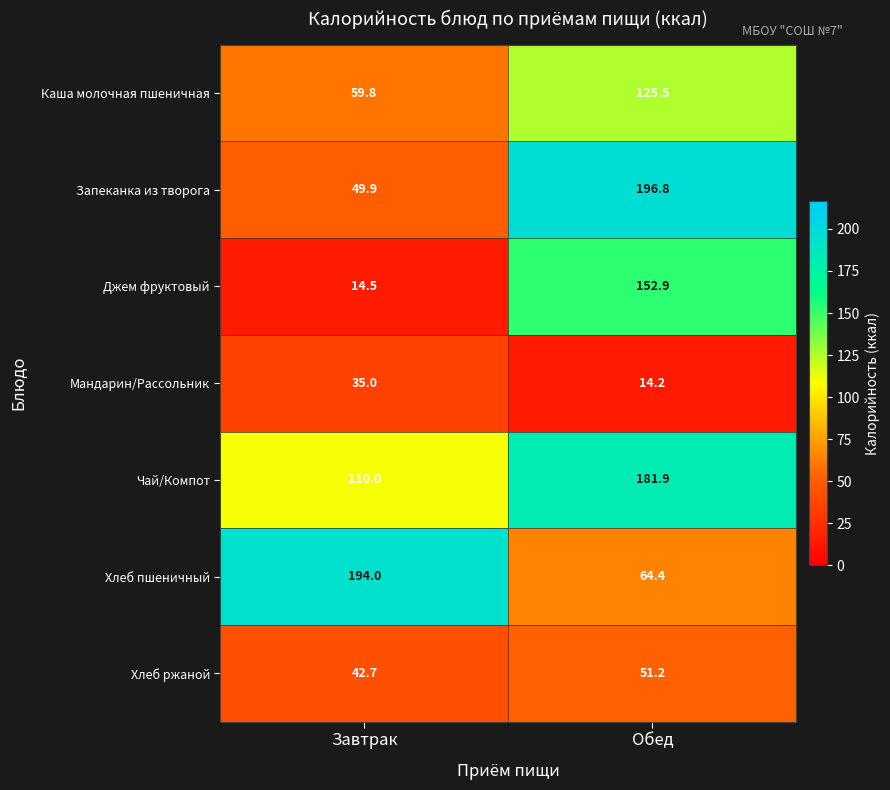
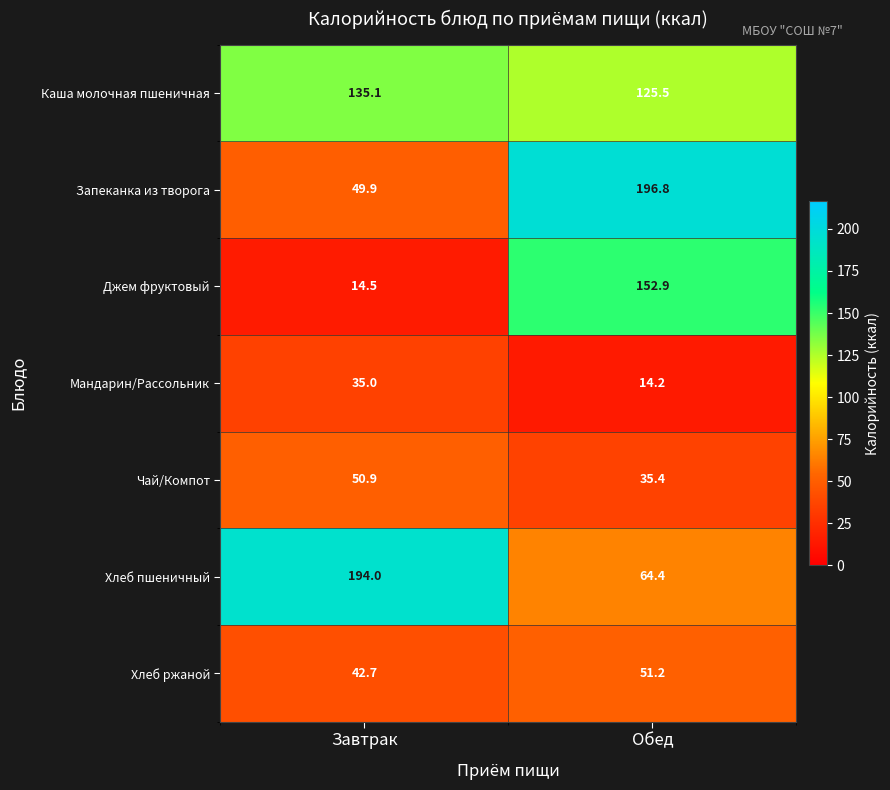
  {
    "Каша молочная пшеничная": {
-     "Завтрак": 59.8,
+     "Завтрак": 135.1,
      "Обед": 125.5
    },
    "Запеканка из творога": {
      "Завтрак": 49.9,
      "Обед": 196.8
    },
    "Джем фруктовый": {
      "Завтрак": 14.5,
      "Обед": 152.9
    },
    "Мандарин/Рассольник": {
      "Завтрак": 35.0,
      "Обед": 14.2
    },
    "Чай/Компот": {
-     "Завтрак": 110.0,
-     "Обед": 181.9
+     "Завтрак": 50.9,
+     "Обед": 35.4
    },
    "Хлеб пшеничный": {
      "Завтрак": 194.0,
      "Обед": 64.4
    },
    "Хлеб ржаной": {
      "Завтрак": 42.7,
      "Обед": 51.2
    }
  }
